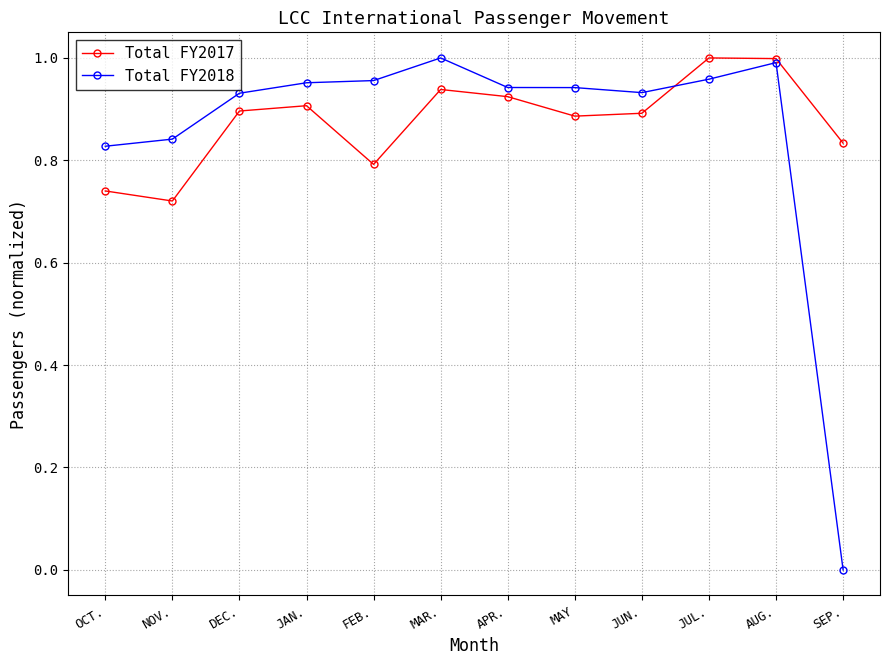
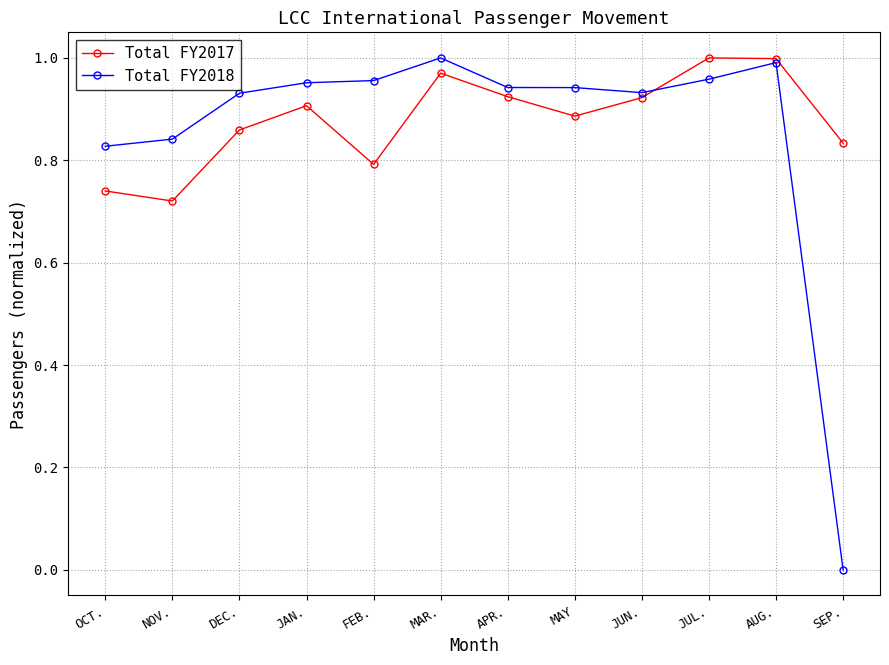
  {
    "Total FY2017": {
      "OCT.": 0.74,
      "NOV.": 0.72,
-     "DEC.": 0.90,
+     "DEC.": 0.86,
      "JAN.": 0.91,
      "FEB.": 0.79,
-     "MAR.": 0.94,
+     "MAR.": 0.97,
      "APR.": 0.92,
      "MAY": 0.89,
-     "JUN.": 0.89,
+     "JUN.": 0.92,
      "JUL.": 1.00,
      "AUG.": 1.00,
      "SEP.": 0.83
    },
    "Total FY2018": {
      "OCT.": 0.83,
      "NOV.": 0.84,
      "DEC.": 0.93,
      "JAN.": 0.95,
      "FEB.": 0.96,
      "MAR.": 1.00,
      "APR.": 0.94,
      "MAY": 0.94,
      "JUN.": 0.93,
      "JUL.": 0.96,
      "AUG.": 0.99,
      "SEP.": 0.00
    }
  }
